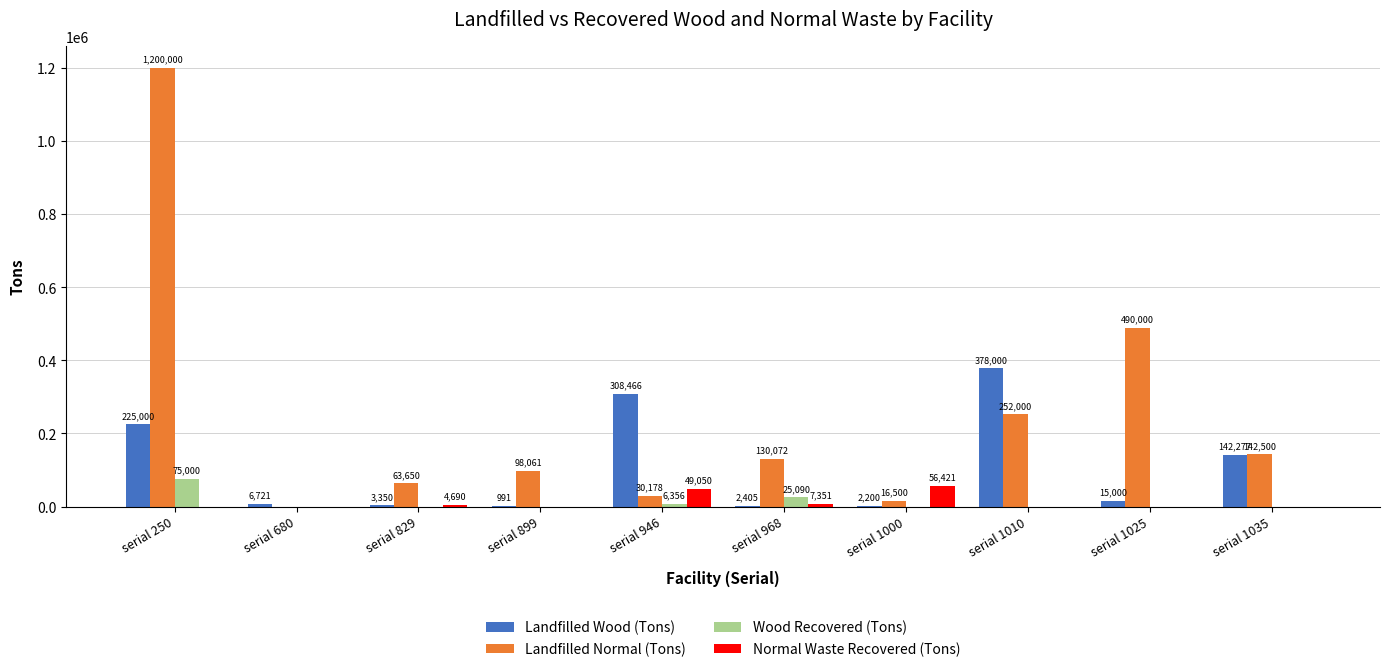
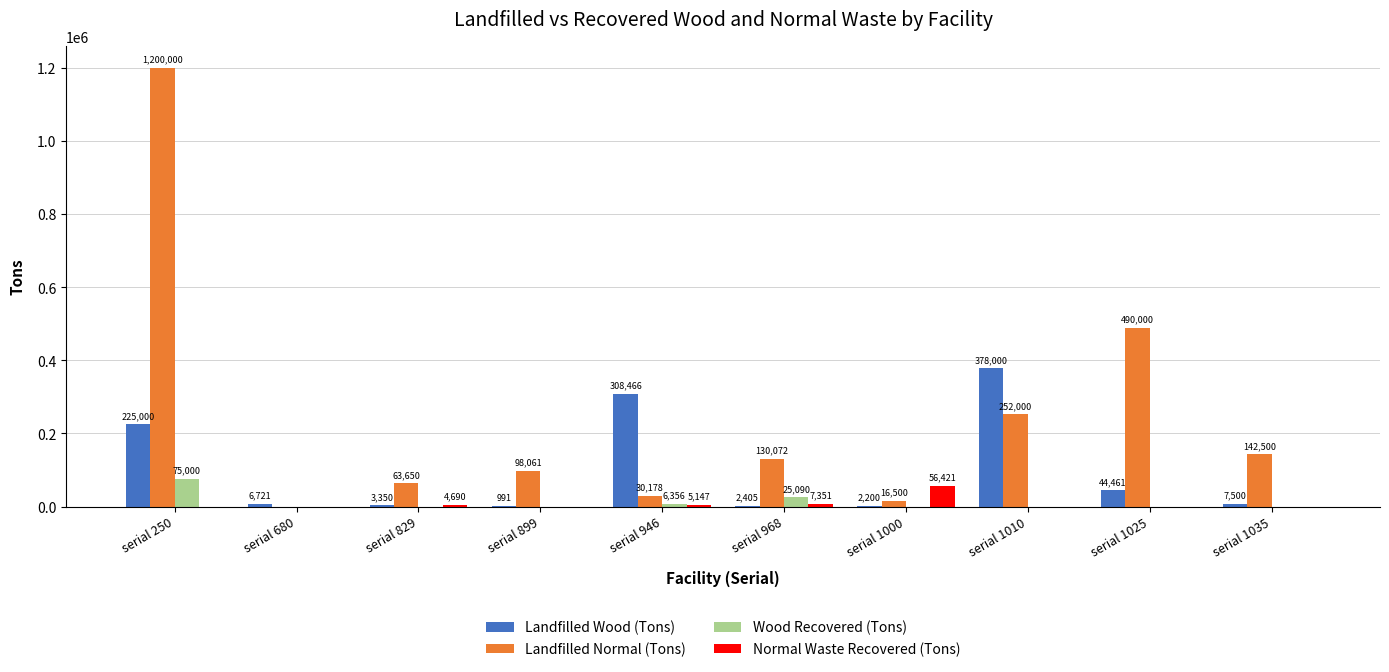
  {
    "Landfilled Wood (Tons)": {
      "serial 250": "225,000",
      "serial 680": "6,721",
      "serial 829": "3,350",
      "serial 899": "991",
      "serial 946": "308,466",
      "serial 968": "2,405",
      "serial 1000": "2,200",
      "serial 1010": "378,000",
-     "serial 1025": "15,000",
-     "serial 1035": "142,277"
+     "serial 1025": "44,461",
+     "serial 1035": "7,500"
    },
    "Landfilled Normal (Tons)": {
      "serial 250": "1,200,000",
      "serial 829": "63,650",
      "serial 899": "98,061",
      "serial 946": "30,178",
      "serial 968": "130,072",
      "serial 1000": "16,500",
      "serial 1010": "252,000",
      "serial 1025": "490,000"
    },
    "Wood Recovered (Tons)": {
      "serial 250": "75,000",
      "serial 946": "6,356",
      "serial 968": "25,090"
    },
    "Normal Waste Recovered (Tons)": {
      "serial 829": "4,690",
-     "serial 946": "49,050",
+     "serial 946": "5,147",
      "serial 968": "7,351",
      "serial 1000": "56,421"
    }
  }
